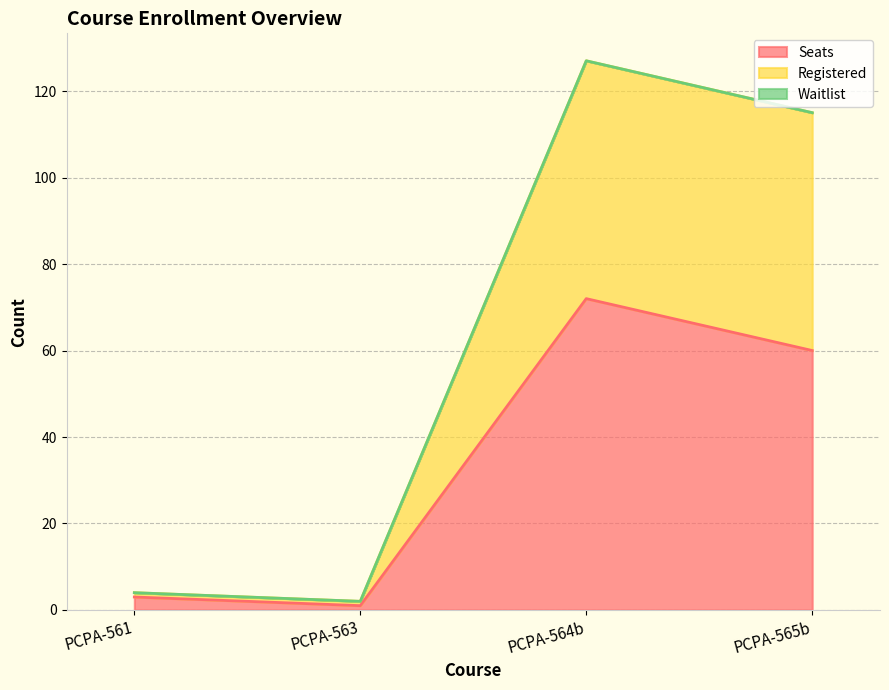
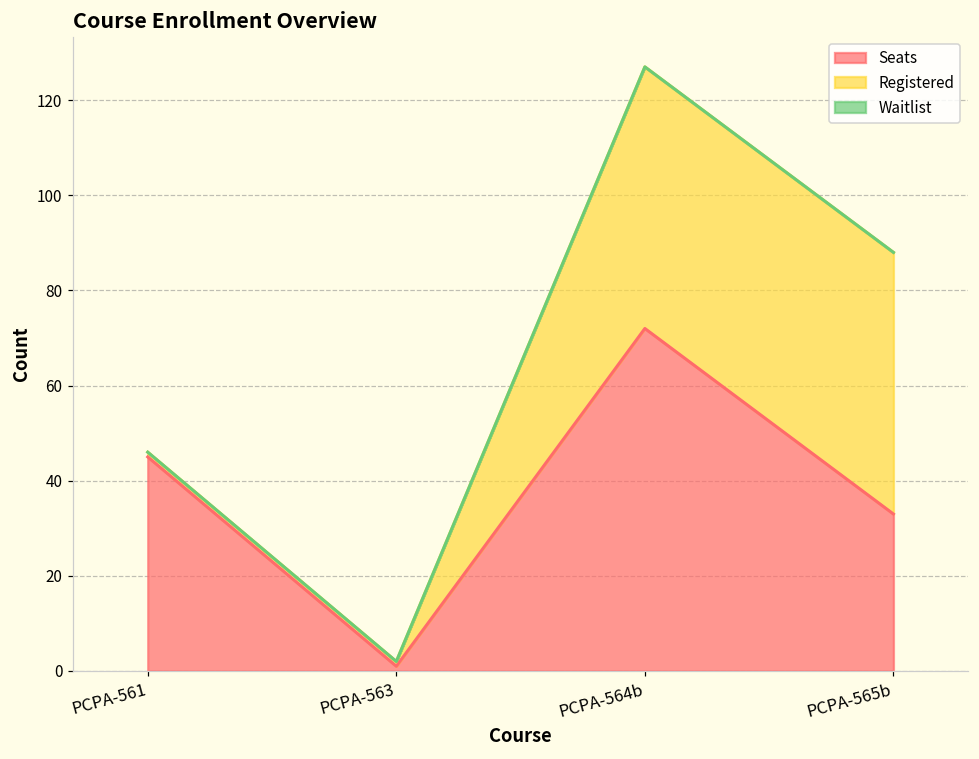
  {
    "Seats": {
-     "PCPA-561": 3,
+     "PCPA-561": 45,
      "PCPA-563": 1,
      "PCPA-564b": 72,
-     "PCPA-565b": 60
+     "PCPA-565b": 33
    }
  }
